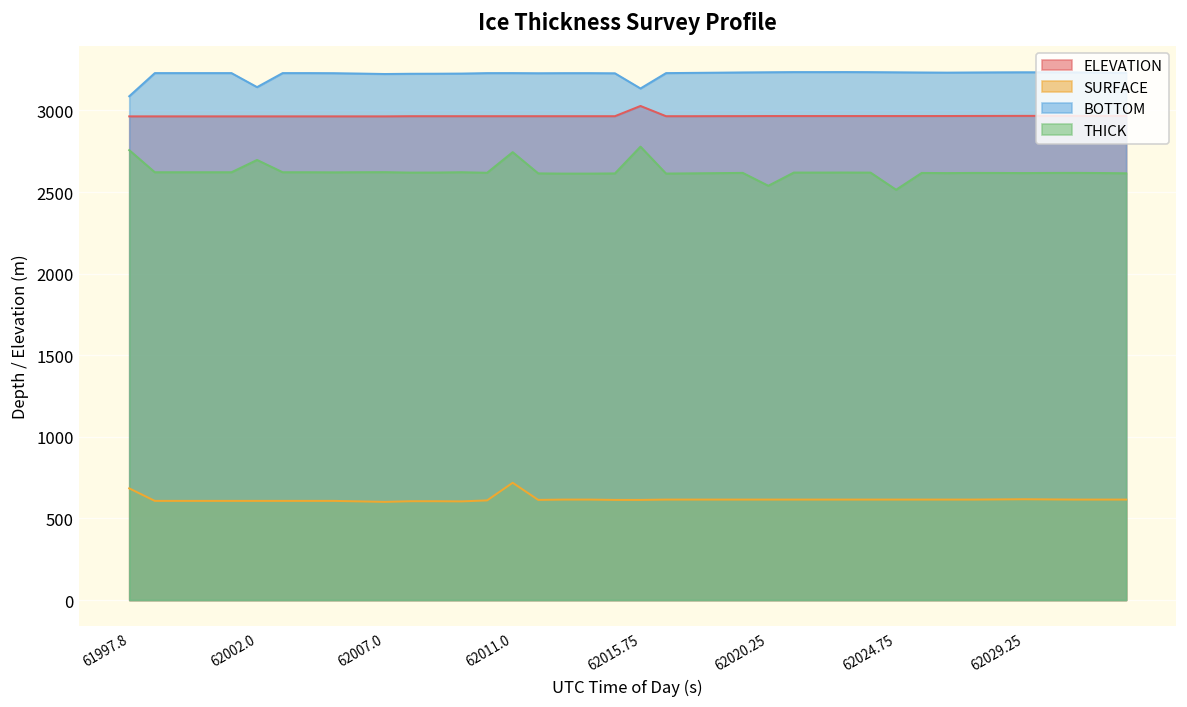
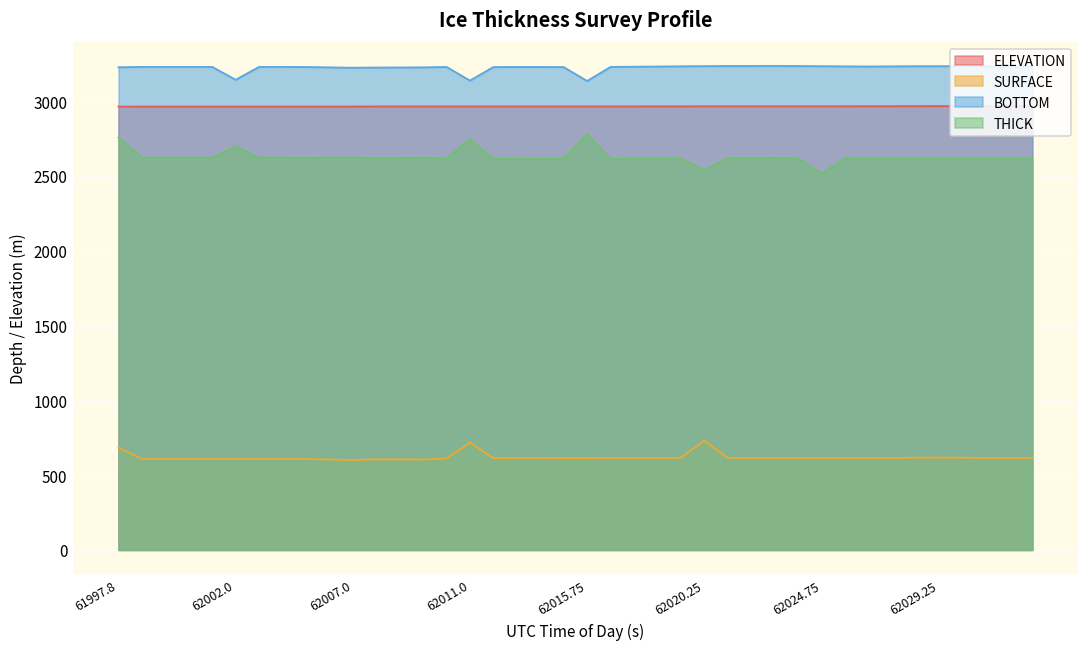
  {
    "ELEVATION": {
      "61997.8": 2960,
      "62002.0": 2960,
      "62007.0": 2960,
      "62011.0": 2970,
-     "62015.75": 3030,
+     "62015.75": 2970,
      "62020.25": 2970,
      "62024.75": 2970,
      "62029.25": 2970
    },
    "SURFACE": {
      "61997.8": 680,
      "62002.0": 610,
      "62007.0": 600,
      "62011.0": 720,
      "62015.75": 610,
-     "62020.25": 620,
+     "62020.25": 730,
      "62024.75": 620,
      "62029.25": 620
    },
    "BOTTOM": {
-     "61997.8": 3090,
+     "61997.8": 3230,
      "62002.0": 3140,
      "62007.0": 3220,
-     "62011.0": 3230,
+     "62011.0": 3140,
      "62015.75": 3130,
      "62020.25": 3230,
      "62024.75": 3230,
      "62029.25": 3230
    },
    "THICK": {
      "61997.8": 2760,
      "62002.0": 2700,
      "62007.0": 2620,
      "62011.0": 2740,
      "62015.75": 2780,
      "62020.25": 2540,
      "62024.75": 2510,
      "62029.25": 2620
    }
  }
